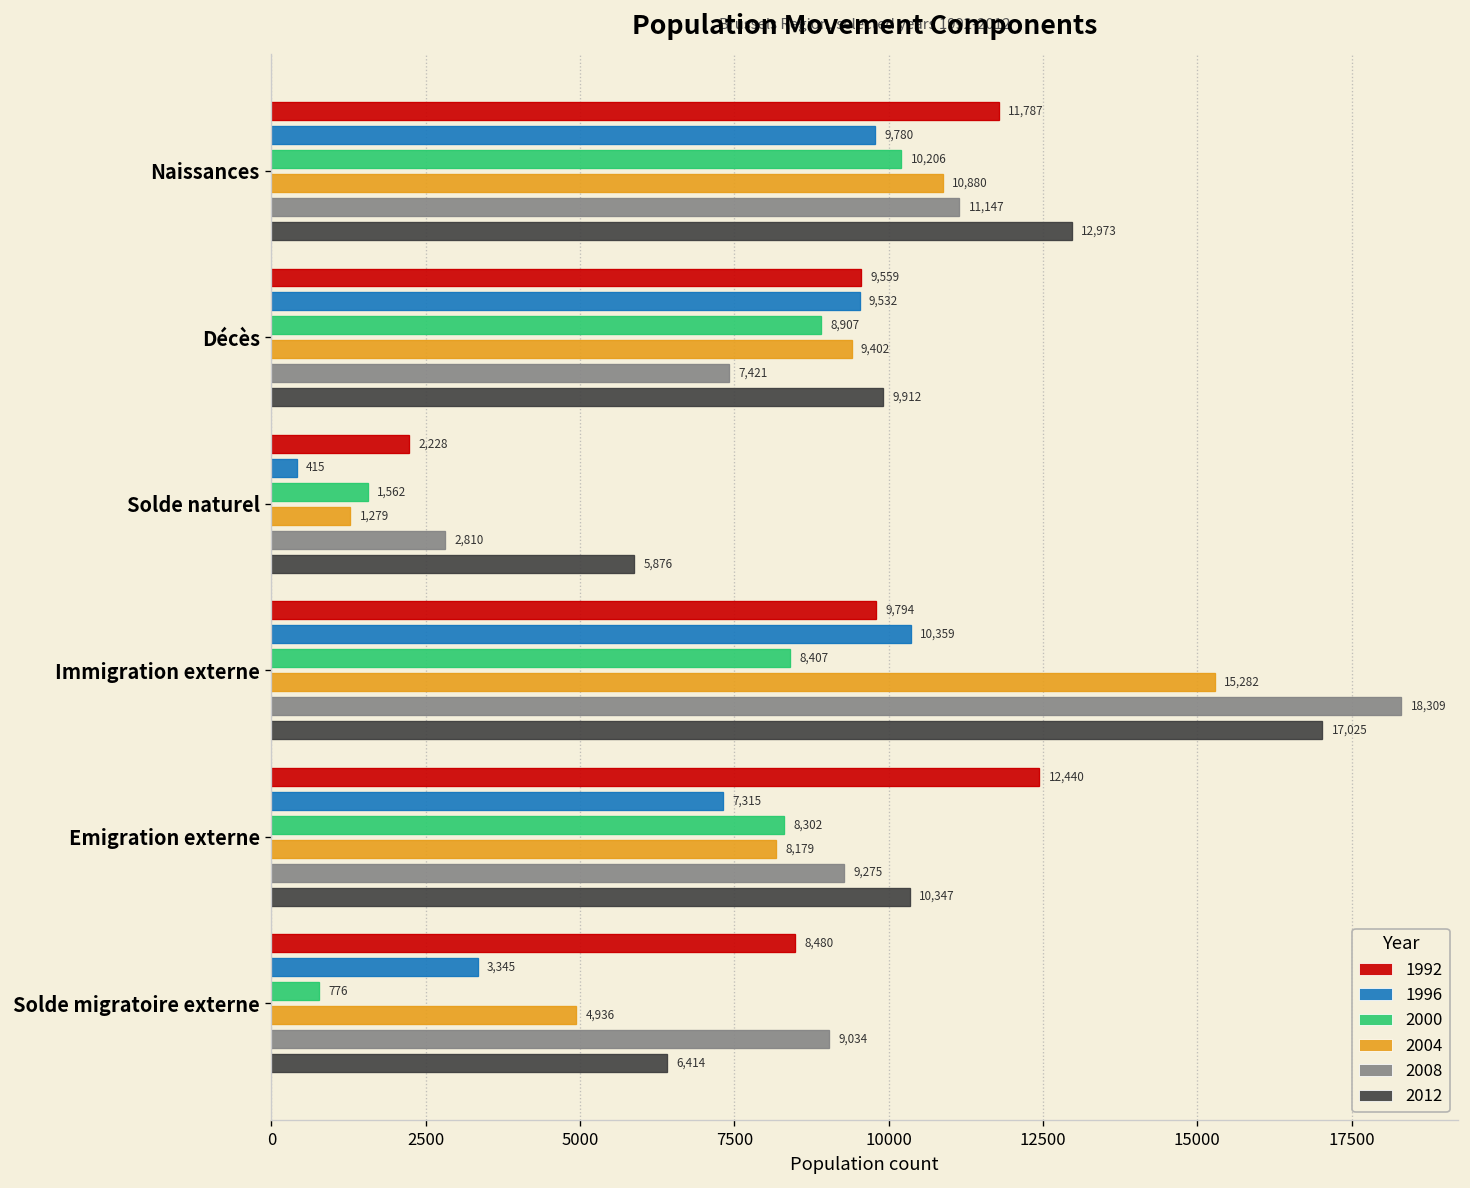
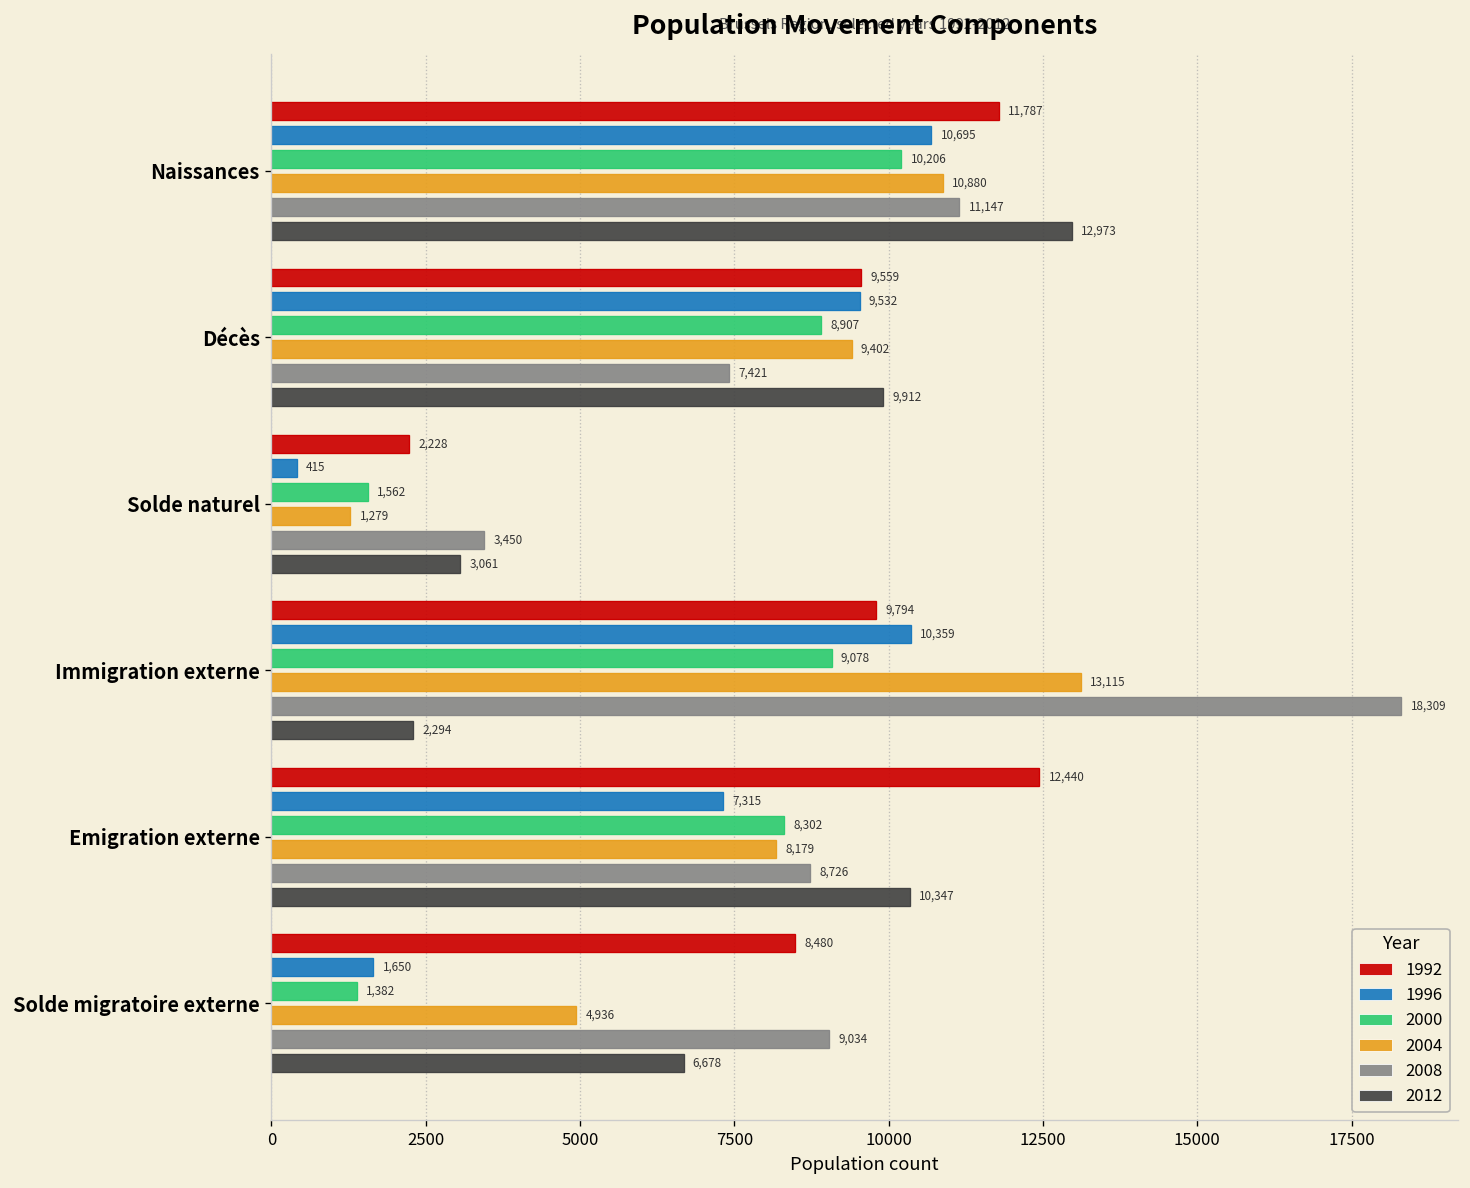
  {
    "1992": {
      "Naissances": "11,787",
      "Décès": "9,559",
      "Solde naturel": "2,228",
      "Immigration externe": "9,794",
      "Emigration externe": "12,440",
      "Solde migratoire externe": "8,480"
    },
    "1996": {
-     "Naissances": "9,780",
+     "Naissances": "10,695",
      "Décès": "9,532",
      "Solde naturel": "415",
      "Immigration externe": "10,359",
      "Emigration externe": "7,315",
-     "Solde migratoire externe": "3,345"
+     "Solde migratoire externe": "1,650"
    },
    "2000": {
      "Naissances": "10,206",
      "Décès": "8,907",
      "Solde naturel": "1,562",
-     "Immigration externe": "8,407",
+     "Immigration externe": "9,078",
      "Emigration externe": "8,302",
-     "Solde migratoire externe": "776"
+     "Solde migratoire externe": "1,382"
    },
    "2004": {
      "Naissances": "10,880",
      "Décès": "9,402",
      "Solde naturel": "1,279",
-     "Immigration externe": "15,282",
+     "Immigration externe": "13,115",
      "Emigration externe": "8,179",
      "Solde migratoire externe": "4,936"
    },
    "2008": {
      "Naissances": "11,147",
      "Décès": "7,421",
-     "Solde naturel": "2,810",
+     "Solde naturel": "3,450",
      "Immigration externe": "18,309",
-     "Emigration externe": "9,275",
+     "Emigration externe": "8,726",
      "Solde migratoire externe": "9,034"
    },
    "2012": {
      "Naissances": "12,973",
      "Décès": "9,912",
-     "Solde naturel": "5,876",
-     "Immigration externe": "17,025",
+     "Solde naturel": "3,061",
+     "Immigration externe": "2,294",
      "Emigration externe": "10,347",
-     "Solde migratoire externe": "6,414"
+     "Solde migratoire externe": "6,678"
    }
  }
